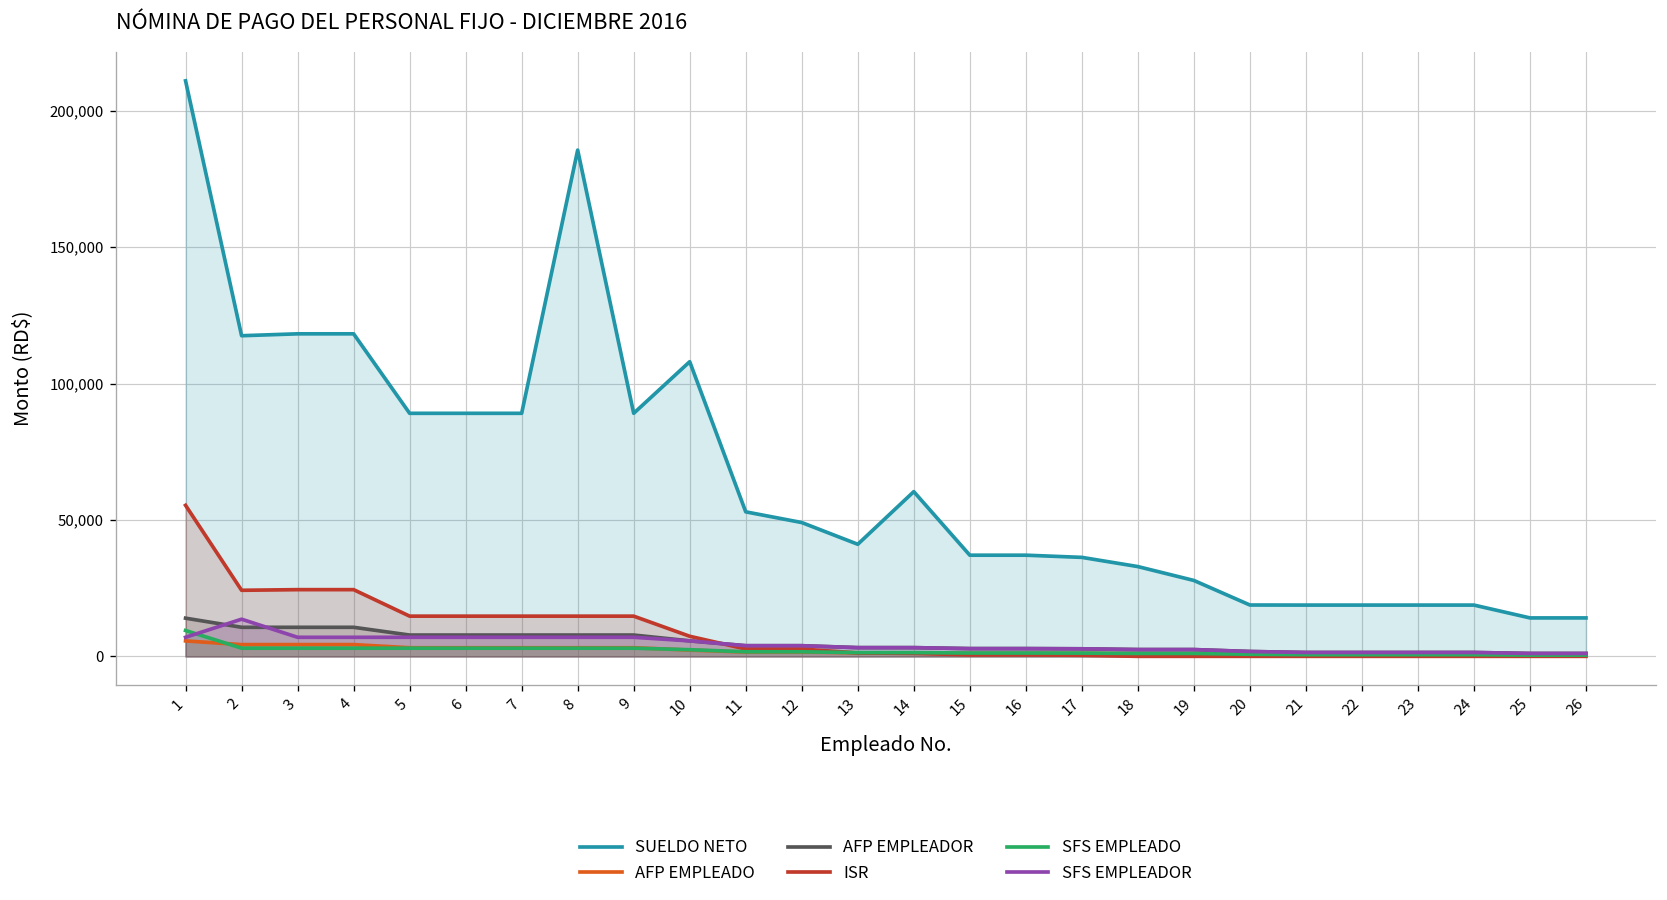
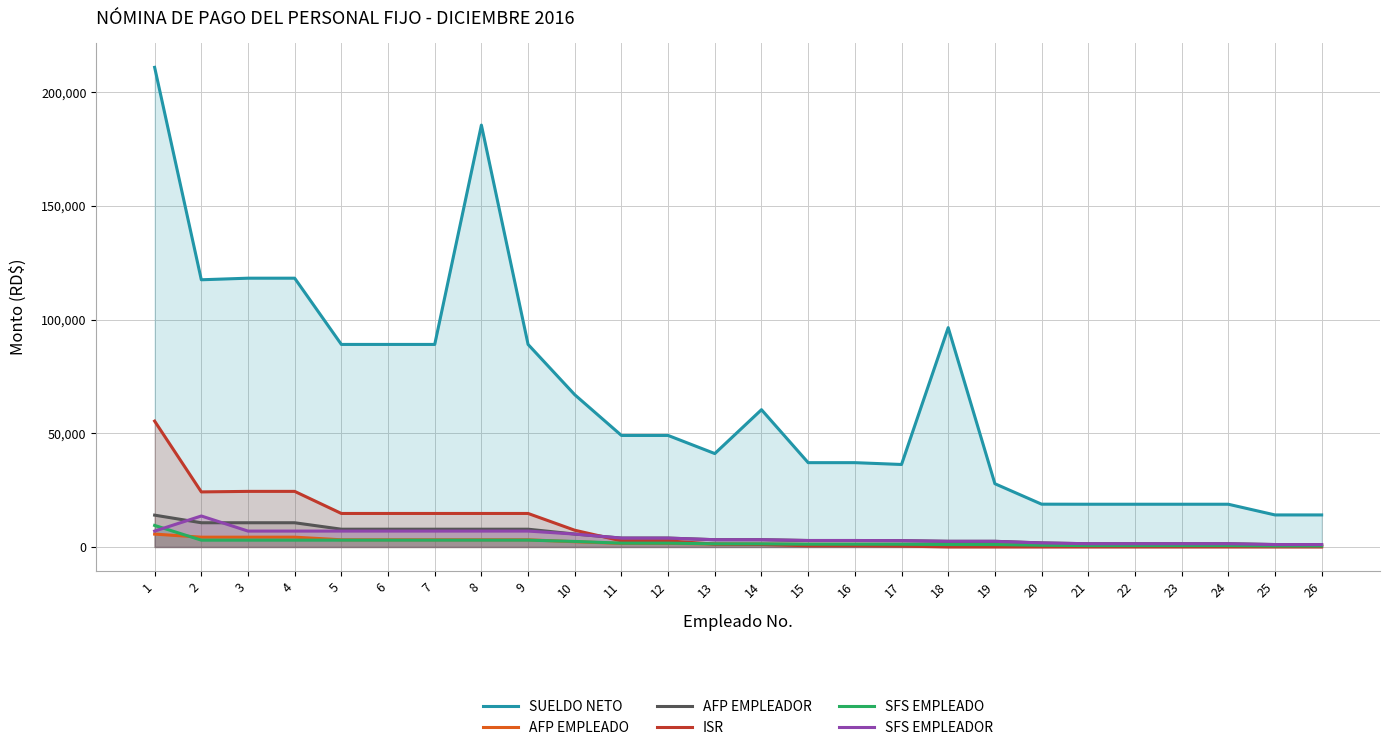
  {
    "SUELDO NETO": {
      "1": "211,000",
      "2": "118,000",
      "3": "118,000",
      "4": "118,000",
      "5": "89,000",
      "6": "89,000",
      "7": "89,000",
      "8": "186,000",
      "9": "89,000",
-     "10": "108,000",
-     "11": "53,000",
+     "10": "67,000",
+     "11": "49,000",
      "12": "49,000",
      "13": "41,000",
      "14": "60,000",
      "15": "37,000",
      "16": "37,000",
      "17": "36,000",
-     "18": "33,000",
+     "18": "96,000",
      "19": "28,000",
      "20": "19,000",
      "21": "19,000",
      "22": "19,000",
      "23": "19,000",
      "24": "19,000",
      "25": "14,000",
      "26": "14,000"
    },
    "AFP EMPLEADOR": {
      "1": "14,000",
      "2": "11,000",
      "3": "11,000",
      "4": "11,000"
    },
    "SFS EMPLEADO": {
      "1": "9,000",
      "2": "3,000",
      "3": "3,000",
      "4": "3,000"
    },
    "SFS EMPLEADOR": {
      "1": "7,000",
      "2": "14,000",
      "3": "7,000",
      "4": "7,000"
    }
  }
